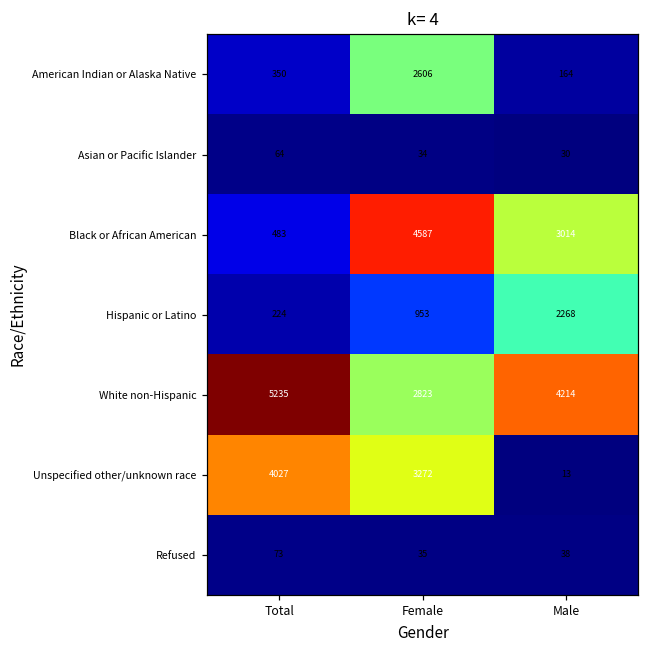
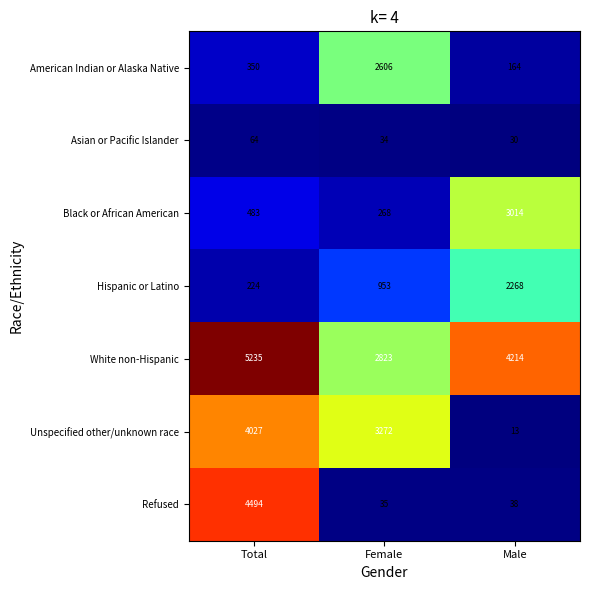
  {
    "American Indian or Alaska Native": {
      "Total": 350,
      "Female": 2606,
      "Male": 164
    },
    "Asian or Pacific Islander": {
      "Total": 64,
      "Female": 34,
      "Male": 30
    },
    "Black or African American": {
      "Total": 483,
-     "Female": 4587,
+     "Female": 268,
      "Male": 3014
    },
    "Hispanic or Latino": {
      "Total": 224,
      "Female": 953,
      "Male": 2268
    },
    "White non-Hispanic": {
      "Total": 5235,
      "Female": 2823,
      "Male": 4214
    },
    "Unspecified other/unknown race": {
      "Total": 4027,
      "Female": 3272,
      "Male": 13
    },
    "Refused": {
-     "Total": 73,
+     "Total": 4494,
      "Female": 35,
      "Male": 38
    }
  }
